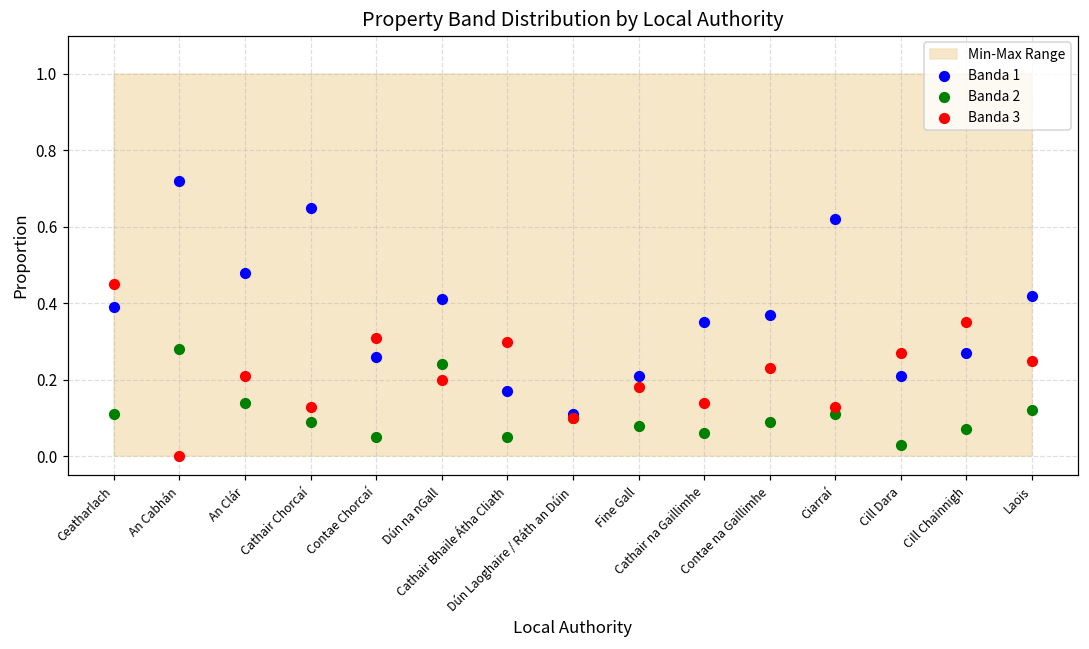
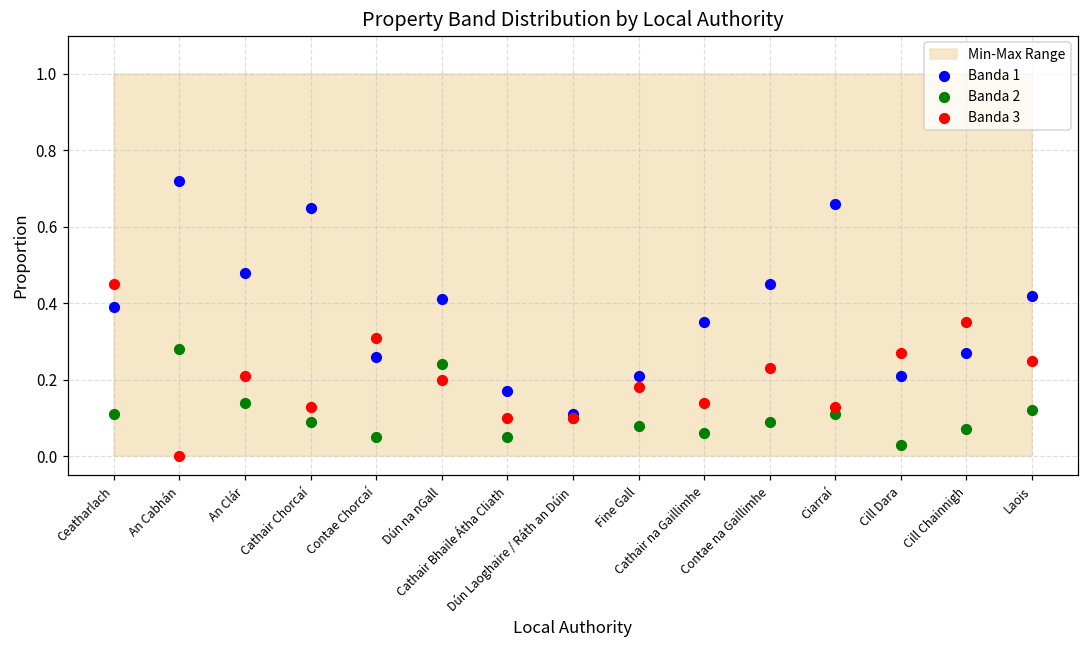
  {
    "Min-Max Range": {
      "Ceatharlach": 1.00,
      "An Cabhán": 1.00,
      "An Clár": 1.00,
      "Cathair Chorcaí": 1.00,
      "Contae Chorcaí": 1.00,
      "Dún na nGall": 1.00,
      "Cathair Bhaile Átha Cliath": 1.00,
      "Dún Laoghaire / Ráth an Dúin": 1.00,
      "Fine Gall": 1.00,
      "Cathair na Gaillimhe": 1.00,
      "Contae na Gaillimhe": 1.00,
      "Ciarraí": 1.00,
      "Cill Dara": 1.00
    },
    "Banda 1": {
-     "Contae na Gaillimhe": 0.37,
-     "Ciarraí": 0.62
+     "Contae na Gaillimhe": 0.45,
+     "Ciarraí": 0.66
    },
    "Banda 3": {
-     "Cathair Bhaile Átha Cliath": 0.3
+     "Cathair Bhaile Átha Cliath": 0.1
    }
  }
